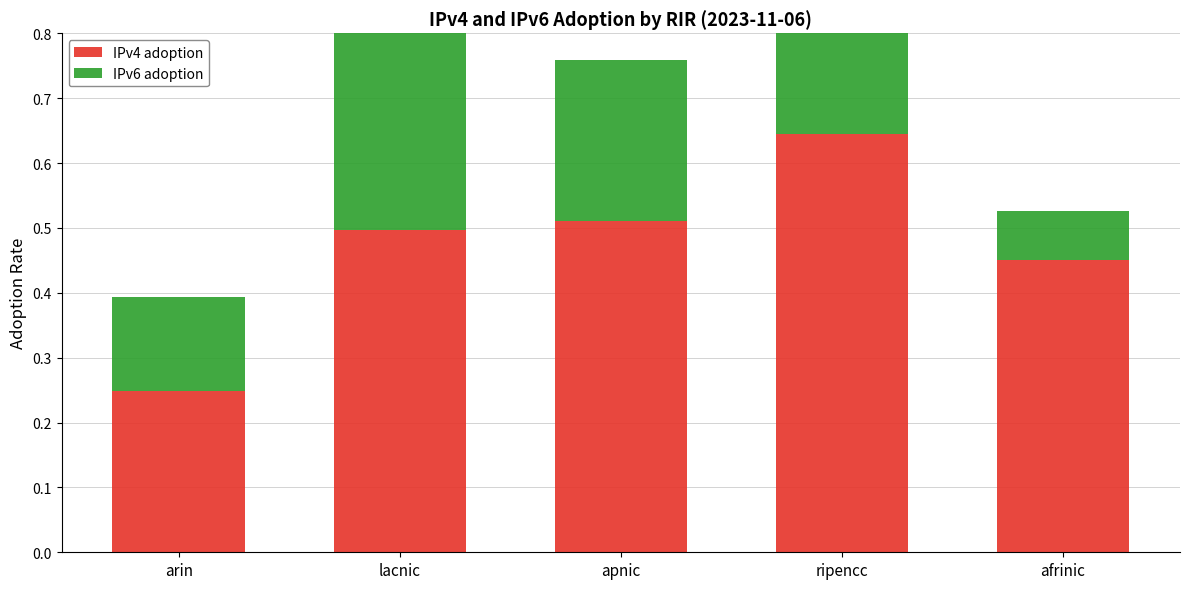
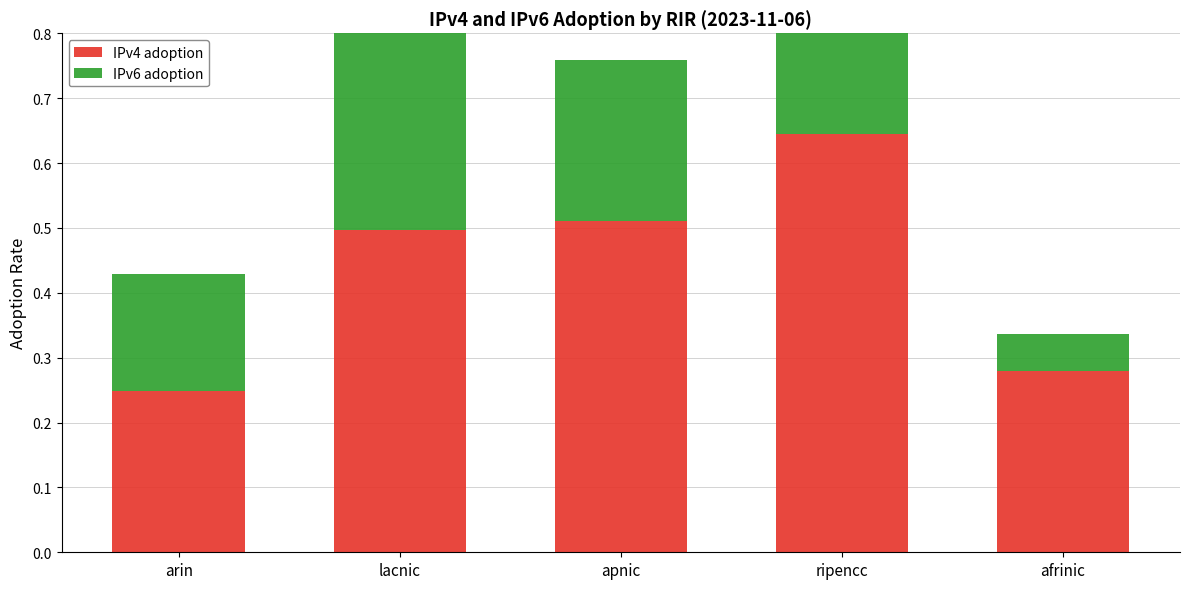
  {
    "IPv4 adoption": {
      "arin": 0.25,
      "lacnic": 0.50,
      "apnic": 0.51,
      "ripencc": 0.64,
-     "afrinic": 0.45
+     "afrinic": 0.28
    },
    "IPv6 adoption": {
-     "arin": 0.14,
+     "arin": 0.18,
      "apnic": 0.25,
-     "afrinic": 0.08
+     "afrinic": 0.06
    }
  }
